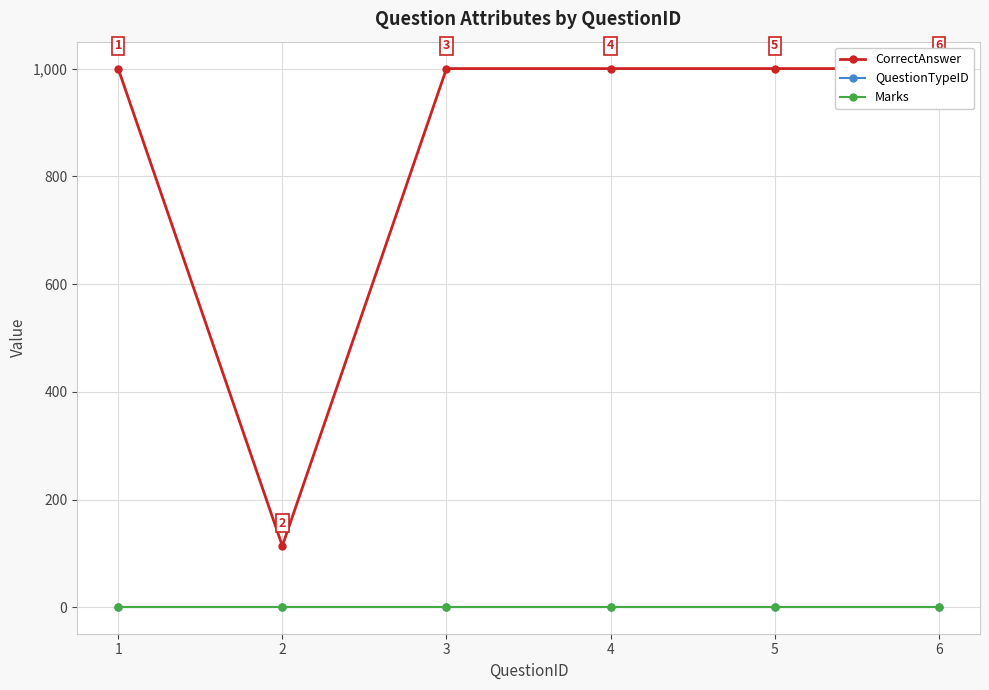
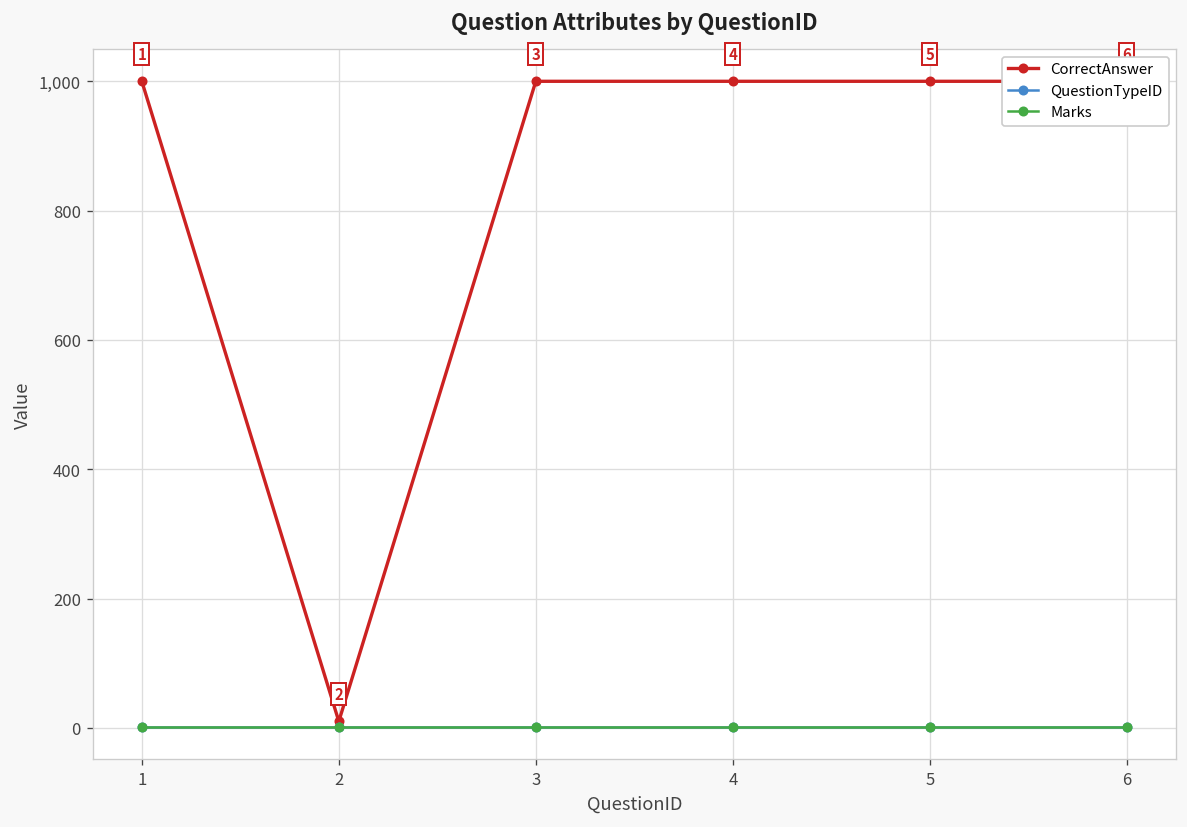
  {
    "CorrectAnswer": {
-     "2": 110
+     "2": 10
    },
    "Marks": {
      "1": 0,
      "2": 0,
      "3": 0,
      "4": 0,
      "5": 0,
      "6": 0
    }
  }
